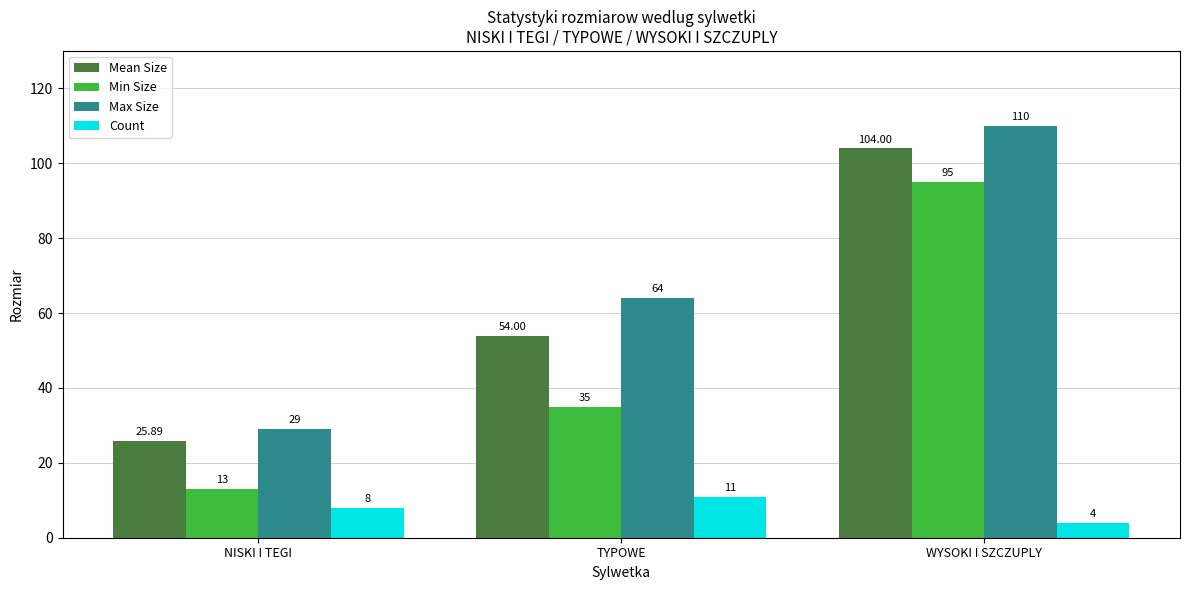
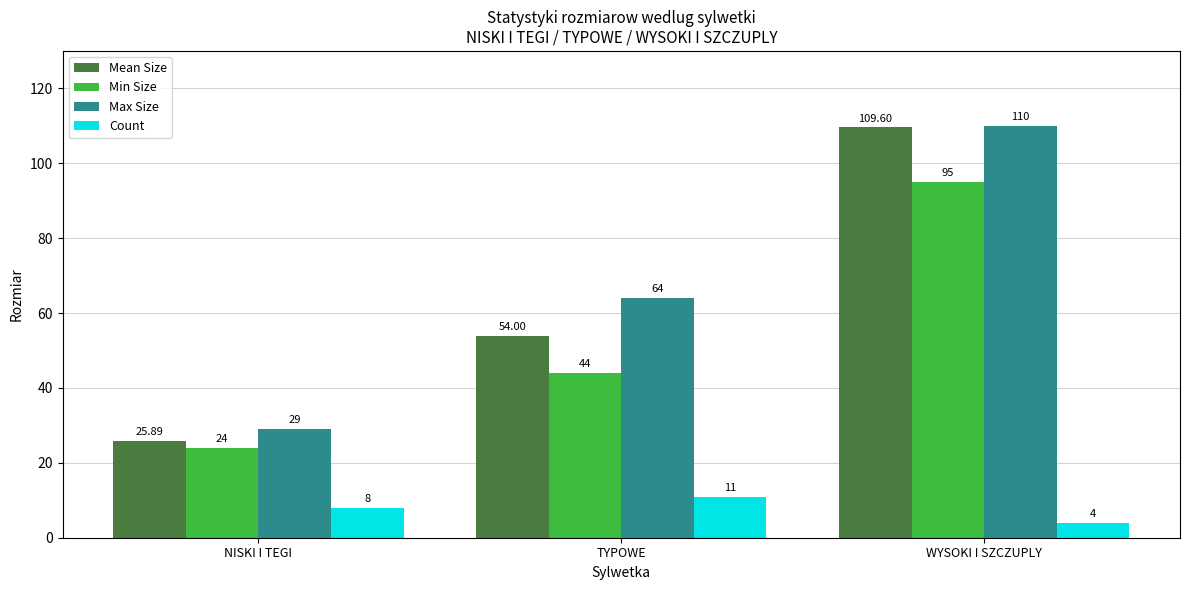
  {
    "Mean Size": {
      "NISKI I TEGI": 25.89,
      "TYPOWE": 54.00,
-     "WYSOKI I SZCZUPLY": 104.00
+     "WYSOKI I SZCZUPLY": 109.60
    },
    "Min Size": {
-     "NISKI I TEGI": 13,
-     "TYPOWE": 35,
+     "NISKI I TEGI": 24,
+     "TYPOWE": 44,
      "WYSOKI I SZCZUPLY": 95
    },
    "Max Size": {
      "NISKI I TEGI": 29,
      "TYPOWE": 64,
      "WYSOKI I SZCZUPLY": 110
    },
    "Count": {
      "NISKI I TEGI": 8,
      "TYPOWE": 11,
      "WYSOKI I SZCZUPLY": 4
    }
  }
